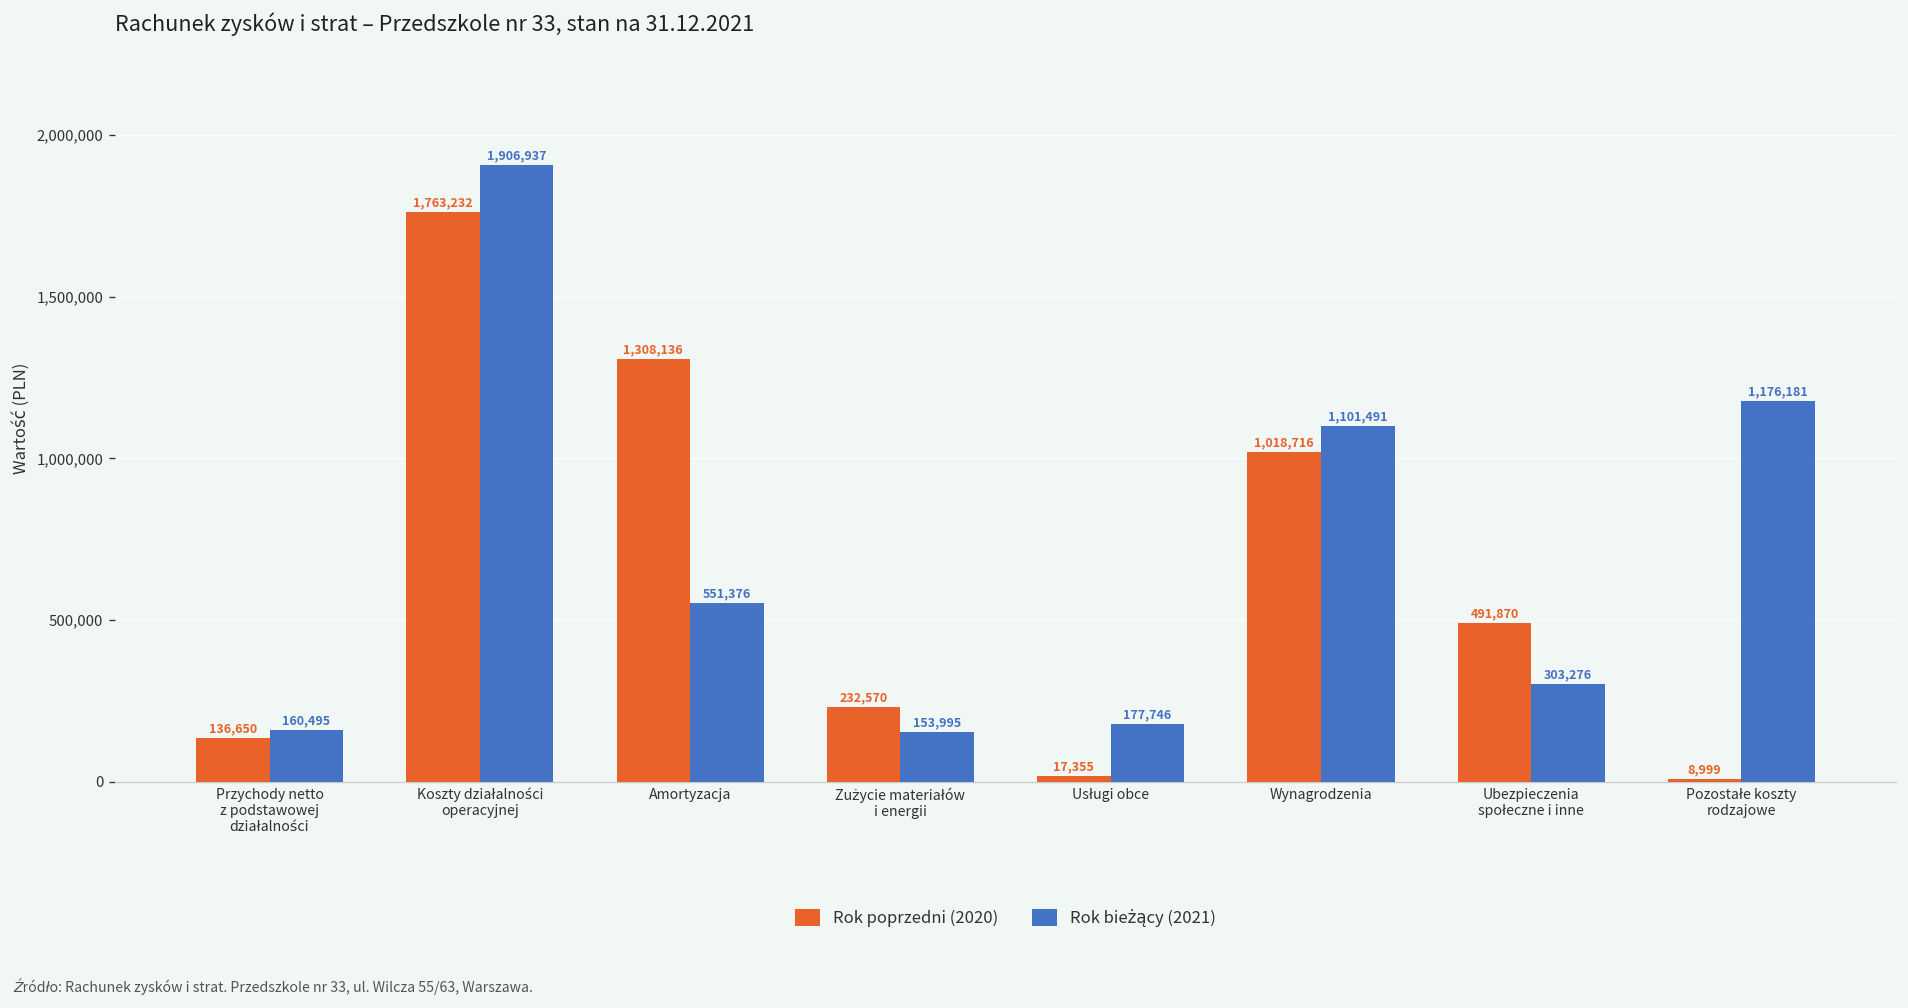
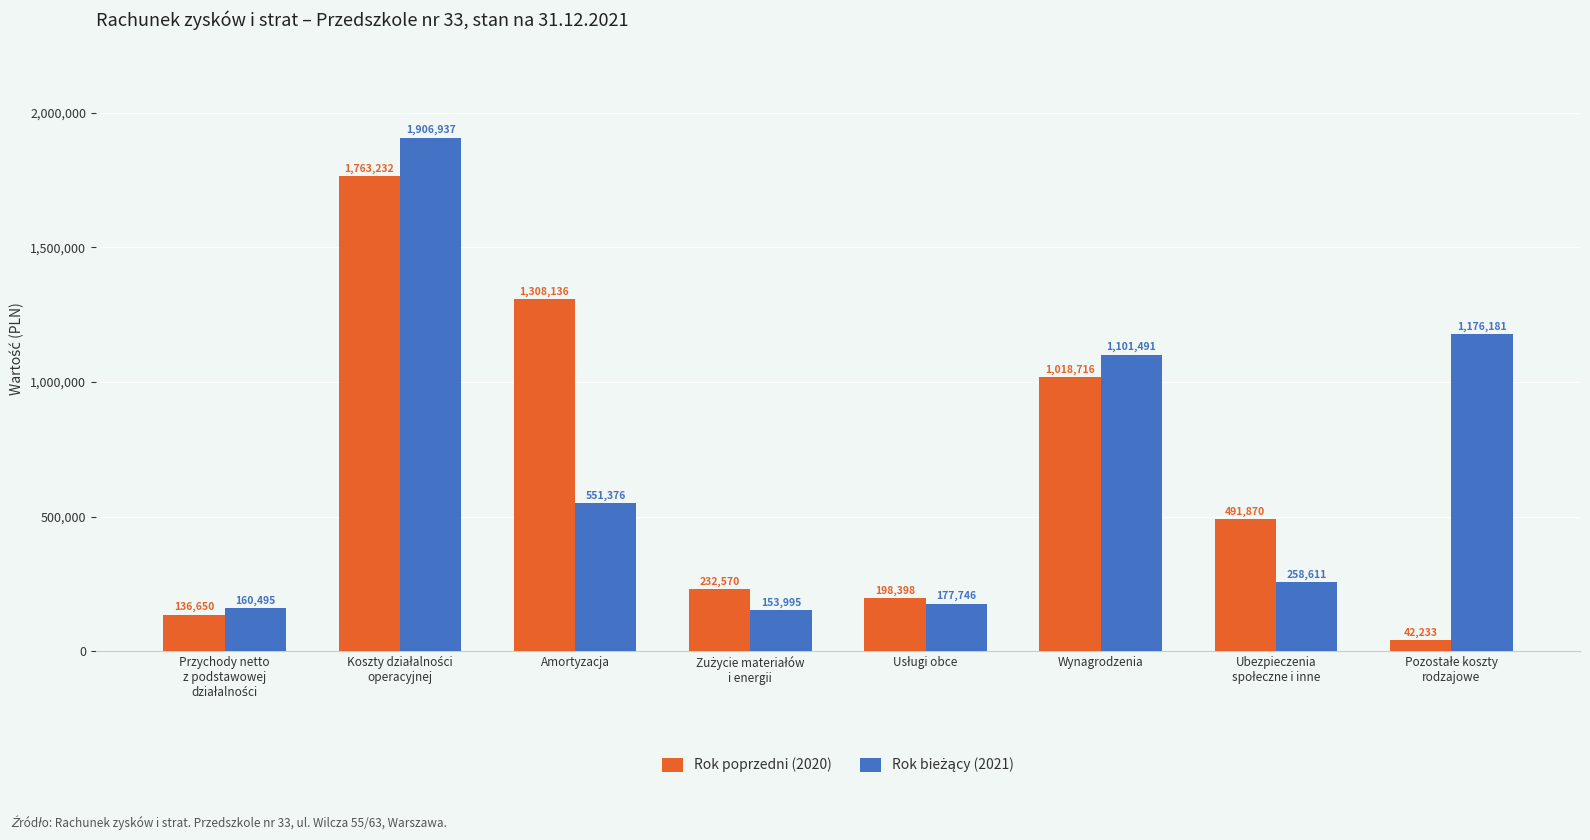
  {
    "Rok poprzedni (2020)": {
      "Przychody netto z podstawowej działalności": "136,650",
      "Koszty działalności operacyjnej": "1,763,232",
      "Amortyzacja": "1,308,136",
      "Zużycie materiałów i energii": "232,570",
-     "Usługi obce": "17,355",
+     "Usługi obce": "198,398",
      "Wynagrodzenia": "1,018,716",
      "Ubezpieczenia społeczne i inne": "491,870",
-     "Pozostałe koszty rodzajowe": "8,999"
+     "Pozostałe koszty rodzajowe": "42,233"
    },
    "Rok bieżący (2021)": {
      "Przychody netto z podstawowej działalności": "160,495",
      "Koszty działalności operacyjnej": "1,906,937",
      "Amortyzacja": "551,376",
      "Zużycie materiałów i energii": "153,995",
      "Usługi obce": "177,746",
      "Wynagrodzenia": "1,101,491",
-     "Ubezpieczenia społeczne i inne": "303,276",
+     "Ubezpieczenia społeczne i inne": "258,611",
      "Pozostałe koszty rodzajowe": "1,176,181"
    }
  }
